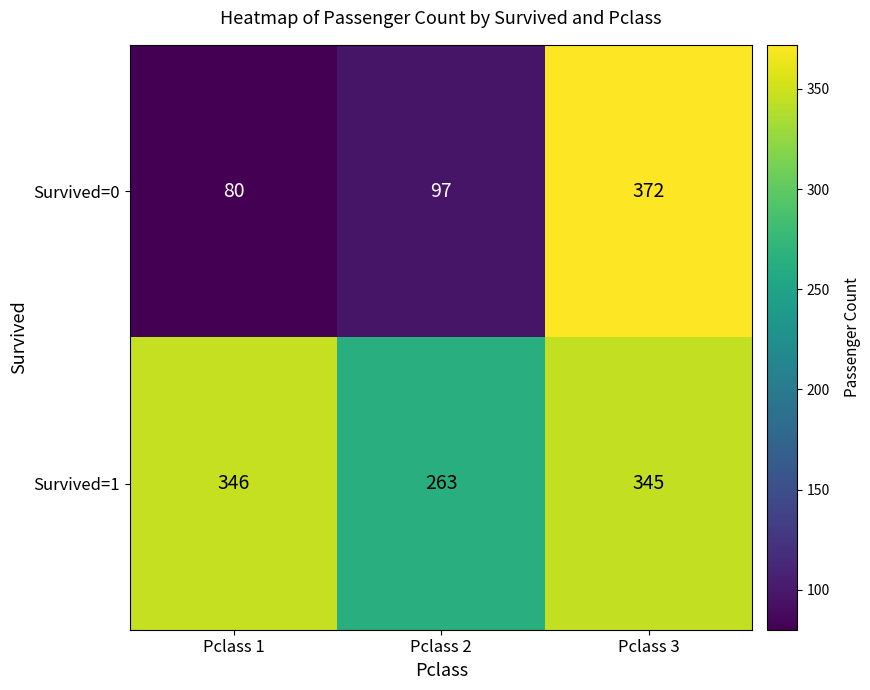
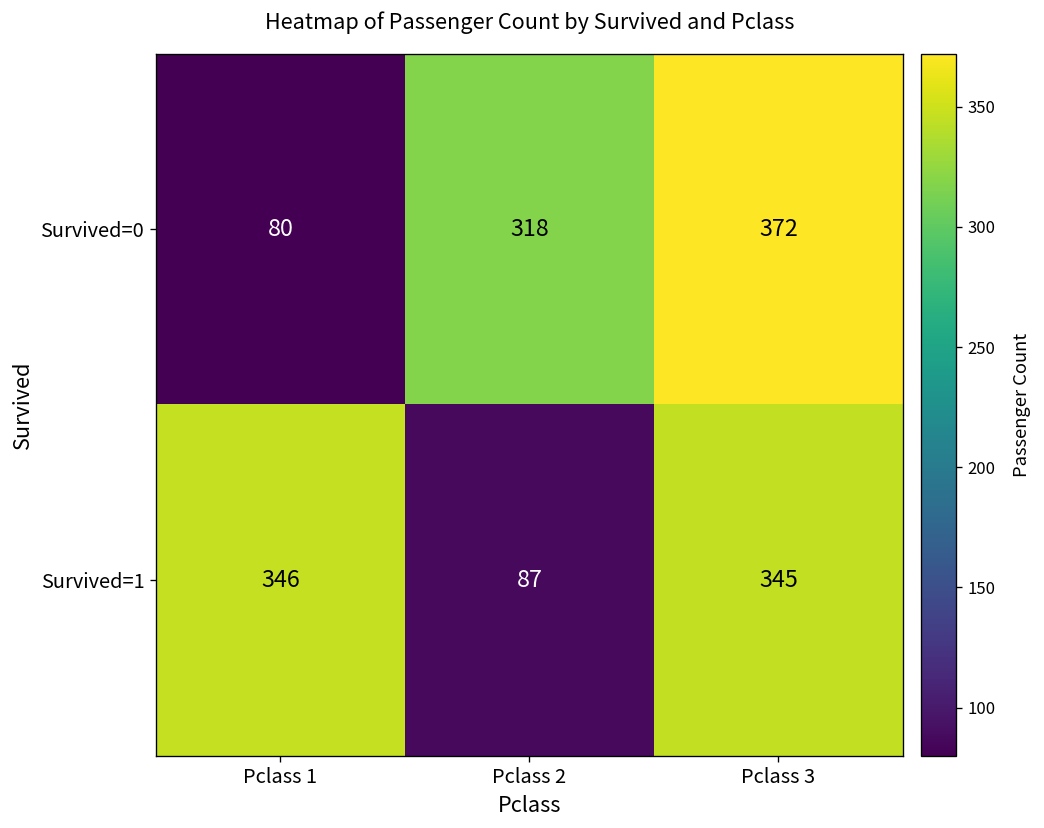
  {
    "Survived=0": {
      "Pclass 1": 80,
-     "Pclass 2": 97,
+     "Pclass 2": 318,
      "Pclass 3": 372
    },
    "Survived=1": {
      "Pclass 1": 346,
-     "Pclass 2": 263,
+     "Pclass 2": 87,
      "Pclass 3": 345
    }
  }
